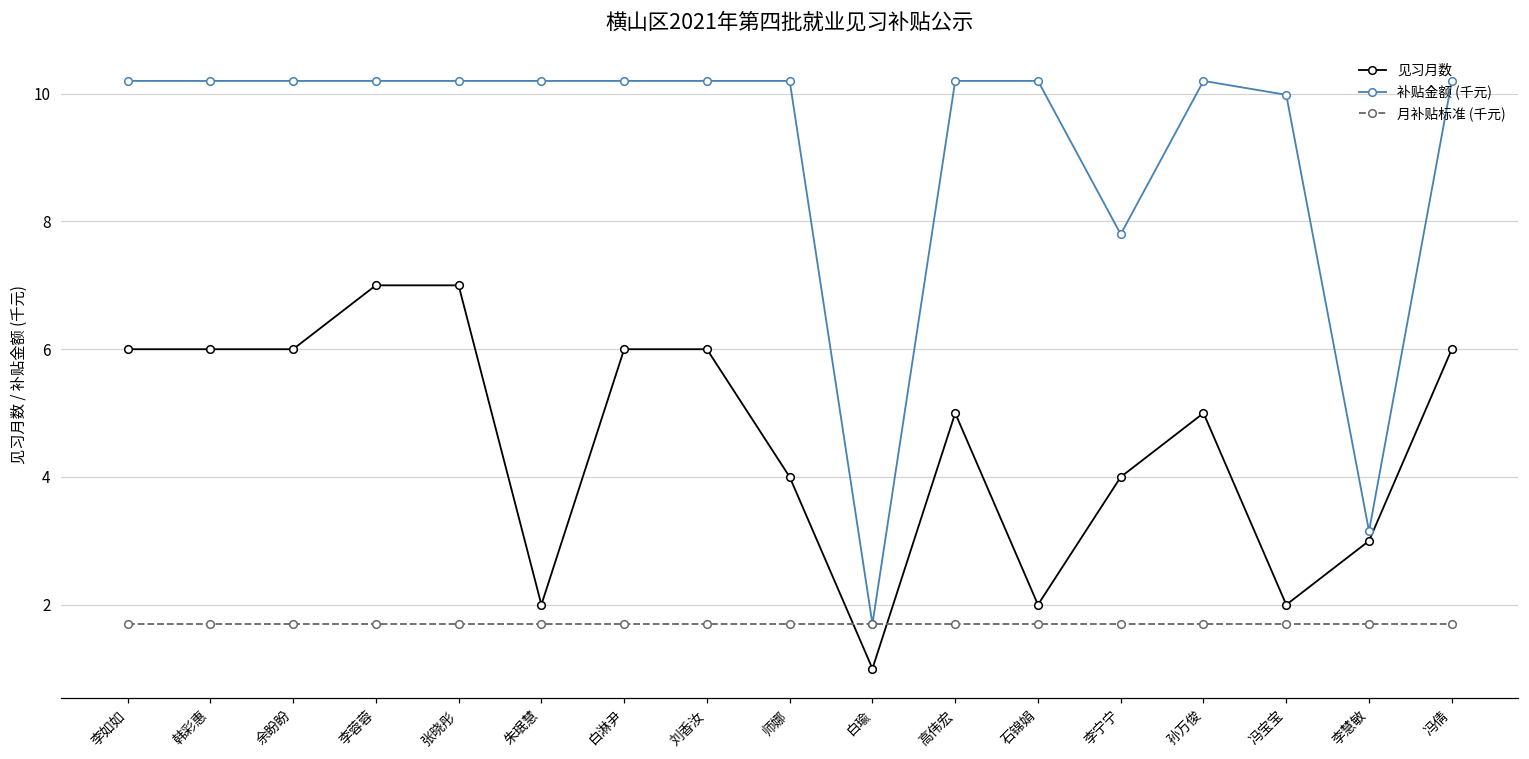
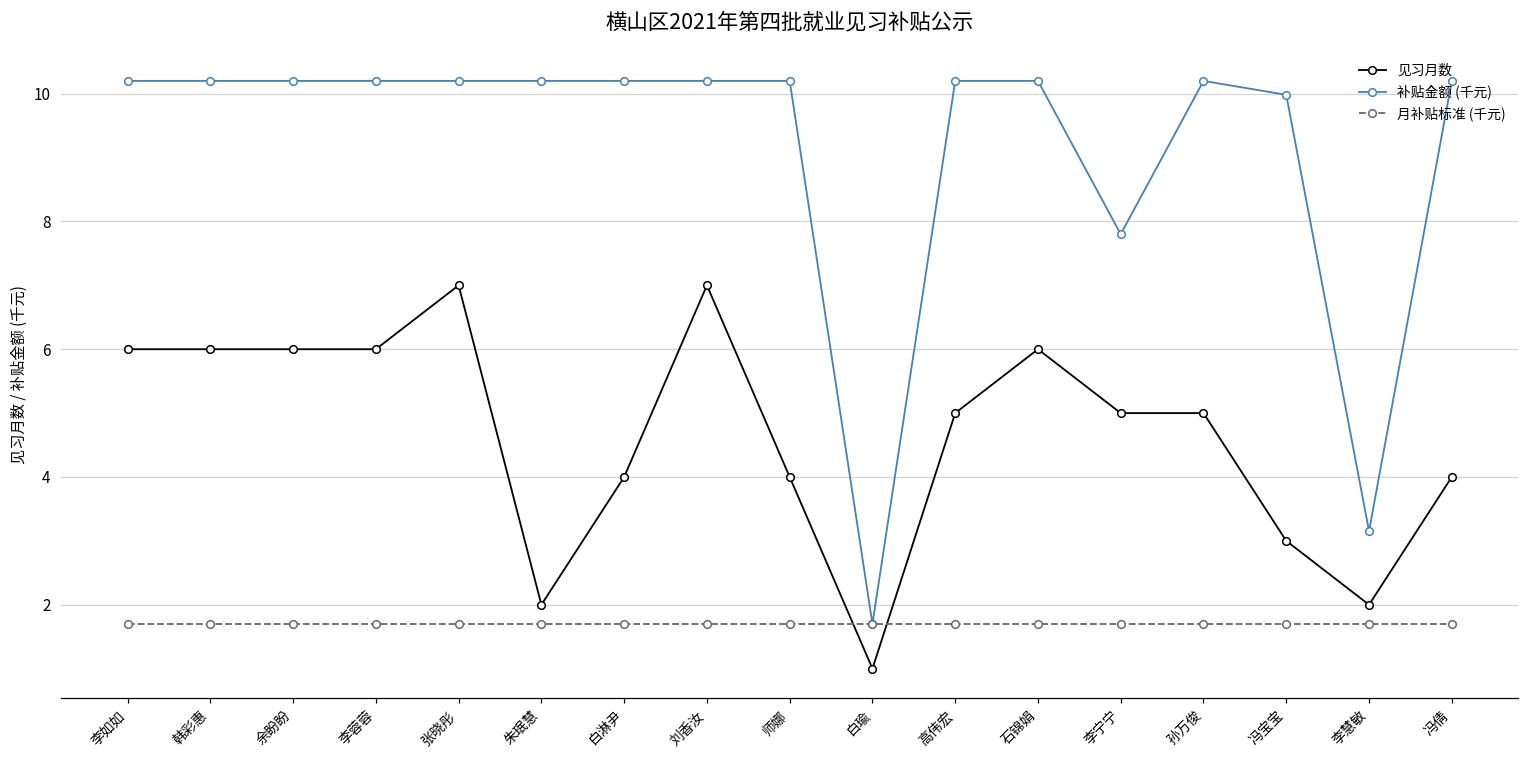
  {
    "见习月数": {
      "李如如": 6,
      "韩彩惠": 6,
      "余盼盼": 6,
-     "李蓉蓉": 7,
+     "李蓉蓉": 6,
      "张晓彤": 7,
      "朱珉慧": 2,
-     "白淋尹": 6,
-     "刘香汝": 6,
+     "白淋尹": 4,
+     "刘香汝": 7,
      "师娜": 4,
      "白瑜": 1,
      "高伟宏": 5,
-     "石锦娟": 2,
-     "李宁宁": 4,
+     "石锦娟": 6,
+     "李宁宁": 5,
      "孙万俊": 5,
-     "冯宝宝": 2,
-     "李慧敏": 3,
-     "冯倩": 6
+     "冯宝宝": 3,
+     "李慧敏": 2,
+     "冯倩": 4
    },
    "补贴金额 (千元)": {
      "李如如": 10.2,
      "韩彩惠": 10.2,
      "余盼盼": 10.2,
      "李蓉蓉": 10.2,
      "张晓彤": 10.2,
      "朱珉慧": 10.2,
      "白淋尹": 10.2,
      "刘香汝": 10.2,
      "师娜": 10.2,
      "高伟宏": 10.2,
      "石锦娟": 10.2,
      "李宁宁": 7.8,
      "孙万俊": 10.2,
      "冯宝宝": 10,
      "李慧敏": 3.2,
      "冯倩": 10.2
    },
    "月补贴标准 (千元)": {
      "李如如": 1.7,
      "韩彩惠": 1.7,
      "余盼盼": 1.7,
      "李蓉蓉": 1.7,
      "张晓彤": 1.7,
      "朱珉慧": 1.7,
      "白淋尹": 1.7,
      "刘香汝": 1.7,
      "师娜": 1.7,
      "高伟宏": 1.7,
      "石锦娟": 1.7,
      "李宁宁": 1.7,
      "孙万俊": 1.7,
      "冯宝宝": 1.7,
      "李慧敏": 1.7,
      "冯倩": 1.7
    }
  }
